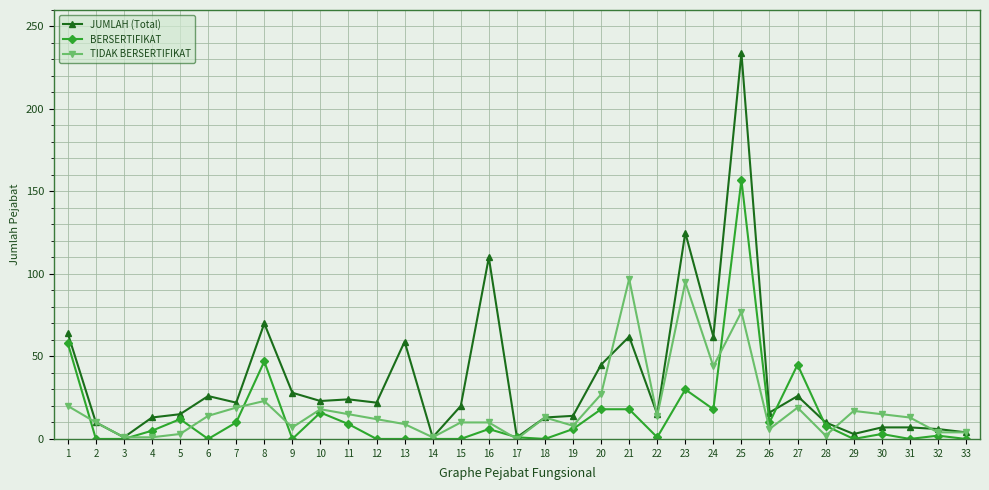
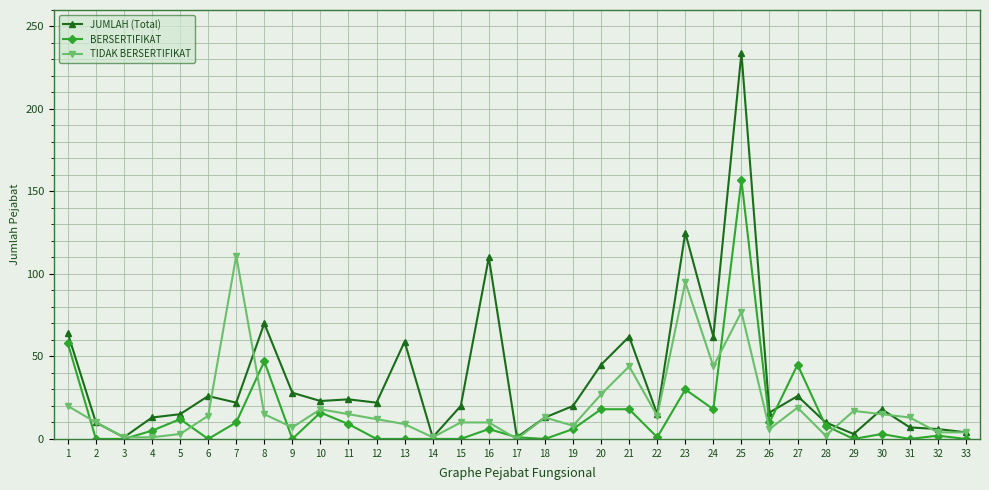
  {
    "JUMLAH (Total)": {
      "1": 64,
      "4": 13,
      "5": 15,
      "6": 26,
      "7": 22,
      "8": 70,
      "9": 28,
      "10": 23,
      "11": 24,
      "12": 22,
      "13": 59,
      "15": 20,
      "16": 110,
-     "19": 14,
+     "19": 20,
      "20": 45,
      "21": 62,
      "23": 125,
      "24": 62,
      "25": 234,
      "26": 16,
      "27": 26,
      "28": 10,
      "29": 3,
-     "30": 7,
+     "30": 18,
      "31": 7,
      "32": 6
    },
    "BERSERTIFIKAT": {
      "1": 58,
      "2": 0,
      "4": 5,
      "5": 12,
      "6": 0,
      "7": 10,
      "8": 47,
      "9": 0,
      "10": 16,
      "11": 9,
      "12": 0,
      "13": 0,
      "15": 0,
      "16": 6,
      "18": 0,
      "19": 6,
      "20": 18,
      "21": 18,
      "22": 1,
      "23": 30,
      "24": 18,
      "25": 157,
      "26": 10,
      "27": 45,
      "28": 8,
      "29": 0,
      "30": 3,
      "31": 0,
      "32": 2,
      "33": 0
    },
    "TIDAK BERSERTIFIKAT": {
      "1": 20,
      "4": 1,
      "5": 3,
      "6": 14,
-     "7": 19,
-     "8": 23,
+     "7": 111,
+     "8": 15,
      "9": 7,
      "10": 18,
      "11": 15,
      "12": 12,
      "13": 9,
      "15": 10,
      "16": 10,
      "19": 8,
      "20": 27,
-     "21": 97,
+     "21": 44,
      "23": 95,
      "24": 44,
      "25": 77,
      "26": 6,
      "27": 19,
      "28": 2,
      "29": 17,
      "30": 15,
      "31": 13,
      "32": 4
    }
  }
